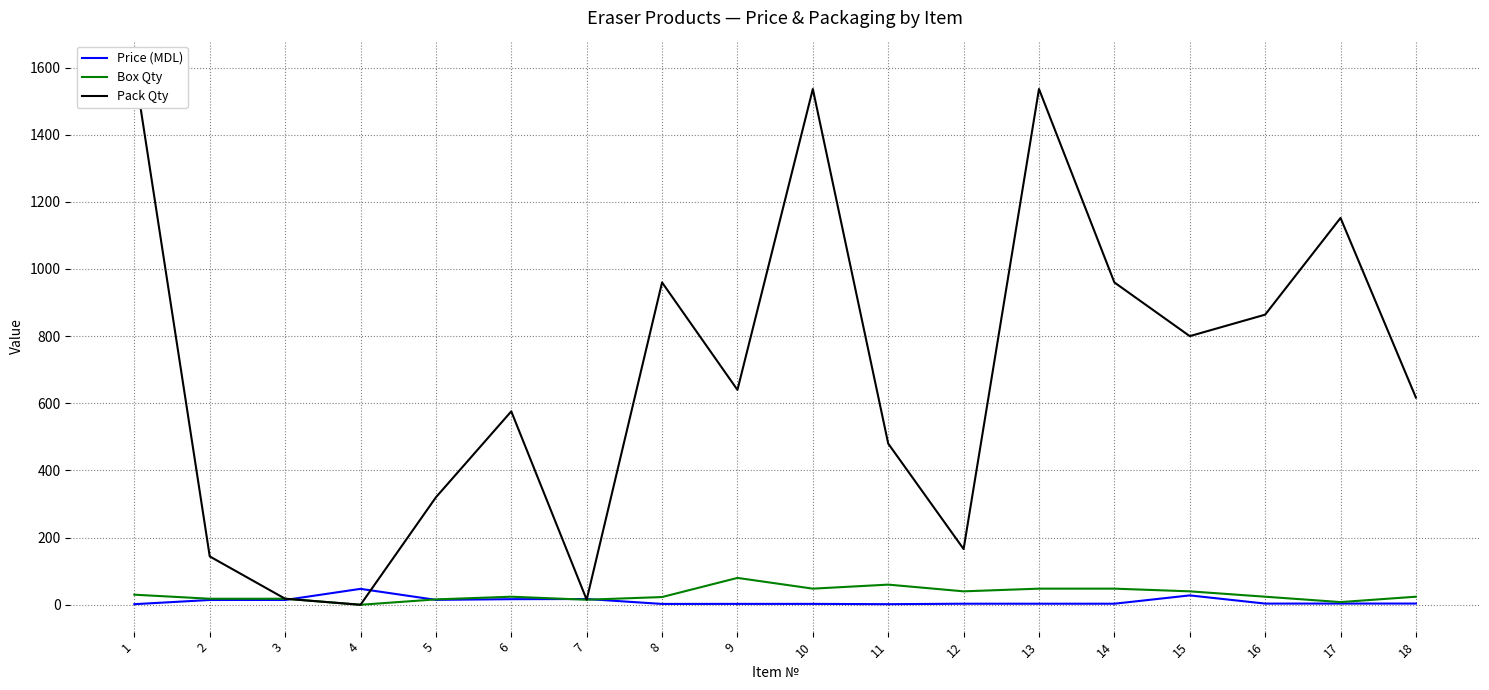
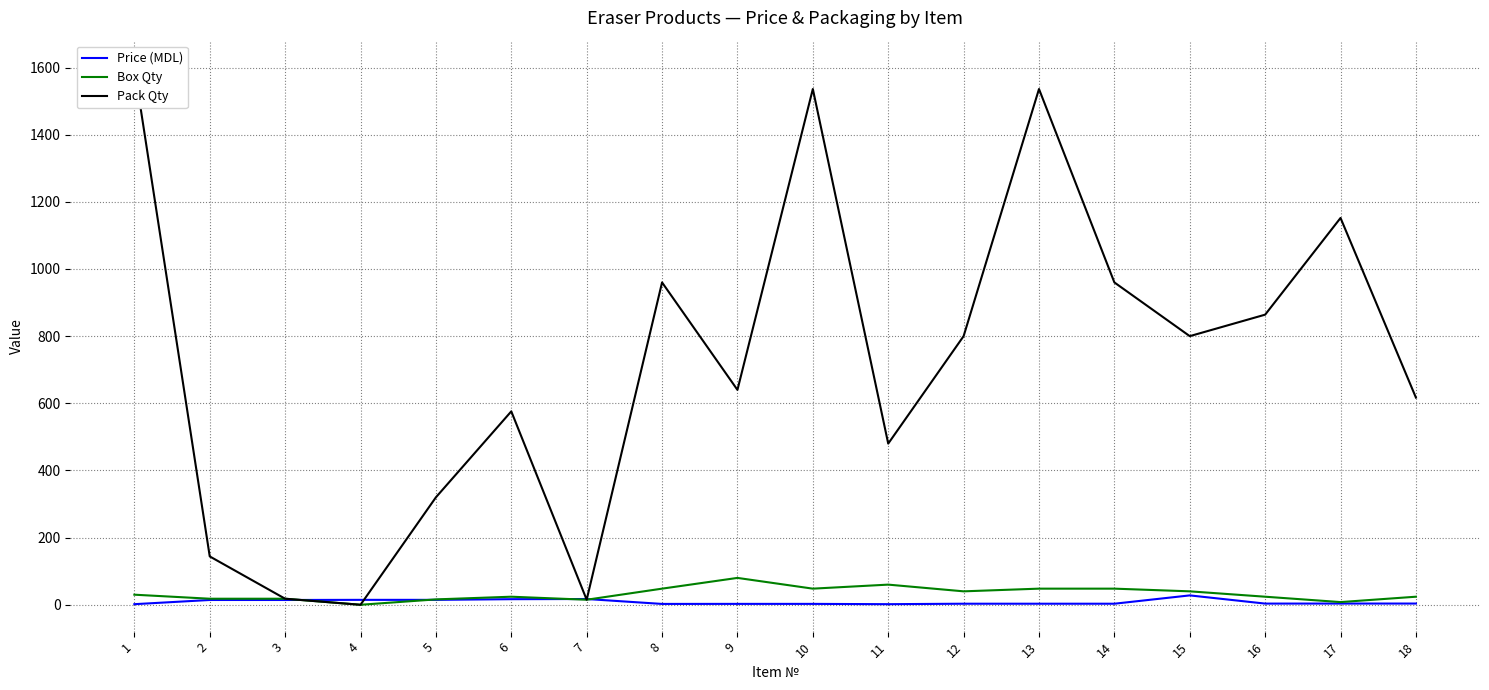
  {
    "Price (MDL)": {
      "1": 0,
-     "4": 50,
+     "4": 10,
      "8": 0,
      "9": 0,
      "10": 0,
      "11": 0,
      "12": 0,
      "13": 0,
      "14": 0,
      "15": 30,
      "16": 0,
      "18": 0
    },
    "Box Qty": {
      "1": 30,
-     "8": 20,
+     "8": 50,
      "9": 80,
      "10": 50,
      "11": 60,
      "12": 40,
      "13": 50,
      "14": 50,
      "15": 40,
      "16": 20,
      "18": 20
    },
    "Pack Qty": {
      "2": 140,
      "5": 320,
      "6": 580,
      "8": 960,
      "9": 640,
      "10": 1540,
      "11": 480,
-     "12": 170,
+     "12": 800,
      "13": 1540,
      "14": 960,
      "15": 800,
      "16": 860,
      "17": 1150,
      "18": 620
    }
  }
